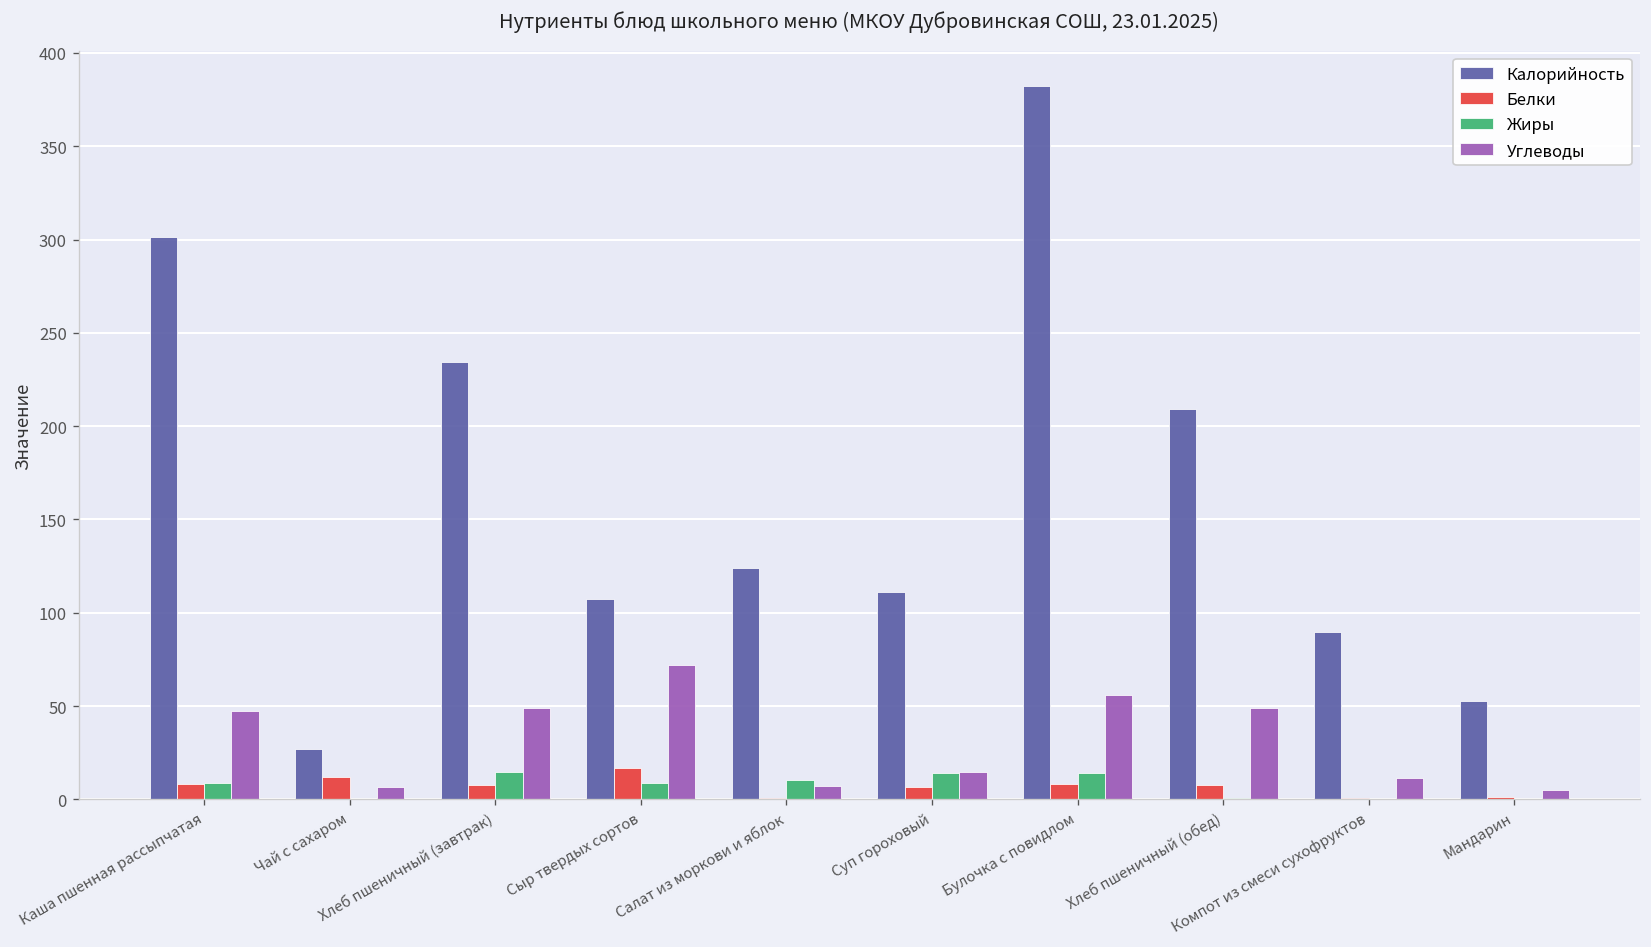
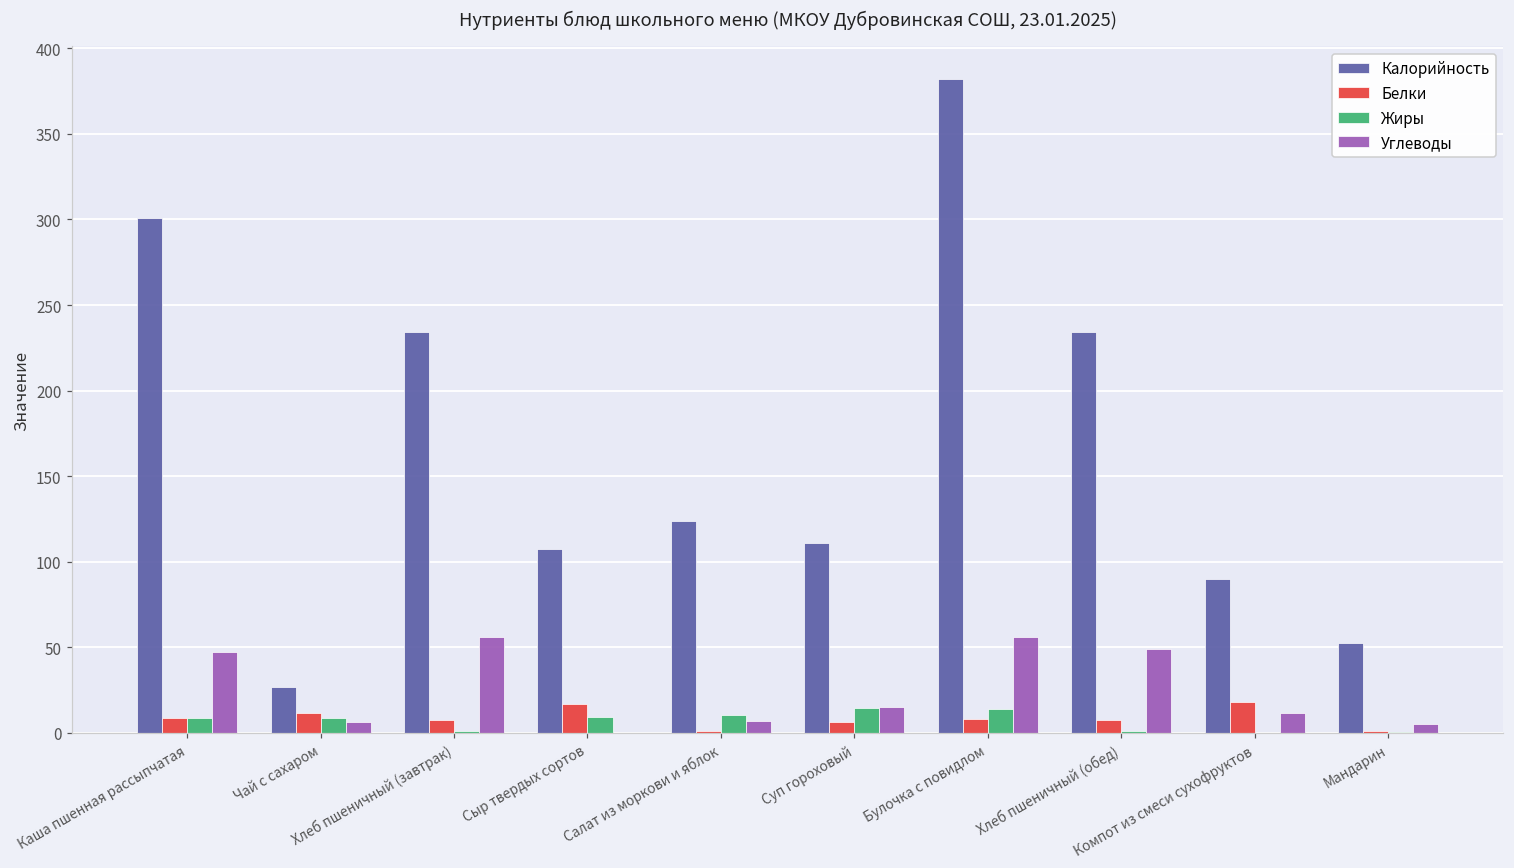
  {
    "Калорийность": {
      "Каша пшенная рассыпчатая": 301,
      "Чай с сахаром": 27,
      "Хлеб пшеничный (завтрак)": 234,
      "Сыр твердых сортов": 108,
      "Салат из моркови и яблок": 124,
      "Суп гороховый": 111,
      "Булочка с повидлом": 382,
-     "Хлеб пшеничный (обед)": 209,
+     "Хлеб пшеничный (обед)": 234,
      "Компот из смеси сухофруктов": 90,
      "Мандарин": 53
    },
    "Белки": {
      "Каша пшенная рассыпчатая": 9,
      "Чай с сахаром": 12,
      "Хлеб пшеничный (завтрак)": 8,
      "Сыр твердых сортов": 17,
      "Суп гороховый": 7,
      "Булочка с повидлом": 8,
      "Хлеб пшеничный (обед)": 8,
-     "Компот из смеси сухофруктов": 1
+     "Компот из смеси сухофруктов": 18
    },
    "Жиры": {
      "Каша пшенная рассыпчатая": 9,
-     "Чай с сахаром": 0,
-     "Хлеб пшеничный (завтрак)": 15,
+     "Чай с сахаром": 8,
+     "Хлеб пшеничный (завтрак)": 1,
      "Сыр твердых сортов": 9,
      "Салат из моркови и яблок": 10,
      "Суп гороховый": 14,
      "Булочка с повидлом": 14,
      "Компот из смеси сухофруктов": 0
    },
    "Углеводы": {
      "Каша пшенная рассыпчатая": 47,
      "Чай с сахаром": 7,
-     "Хлеб пшеничный (завтрак)": 49,
-     "Сыр твердых сортов": 72,
+     "Хлеб пшеничный (завтрак)": 56,
+     "Сыр твердых сортов": 0,
      "Салат из моркови и яблок": 7,
      "Суп гороховый": 15,
      "Булочка с повидлом": 56,
      "Хлеб пшеничный (обед)": 49,
      "Компот из смеси сухофруктов": 12,
      "Мандарин": 5
    }
  }
